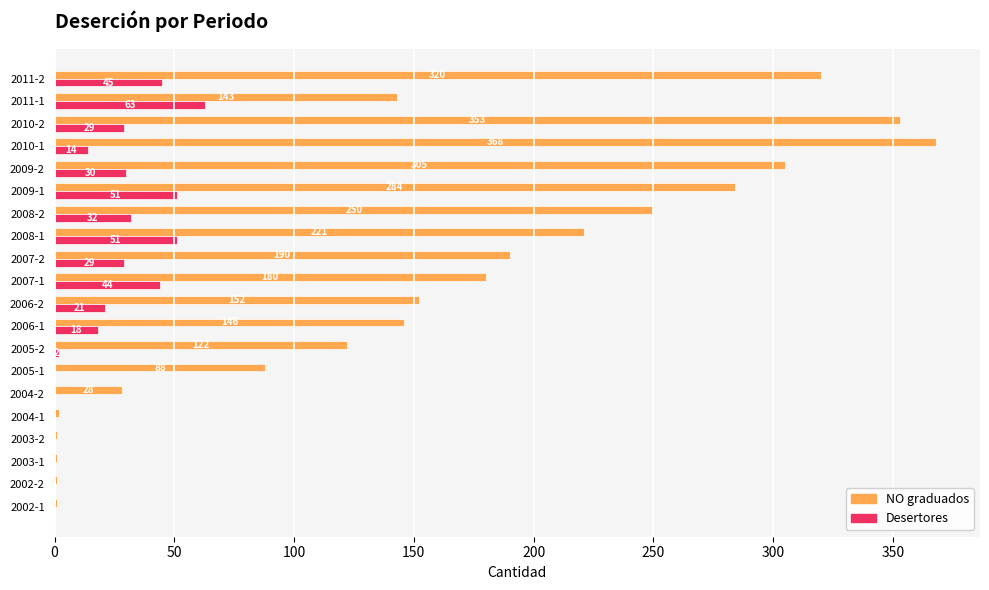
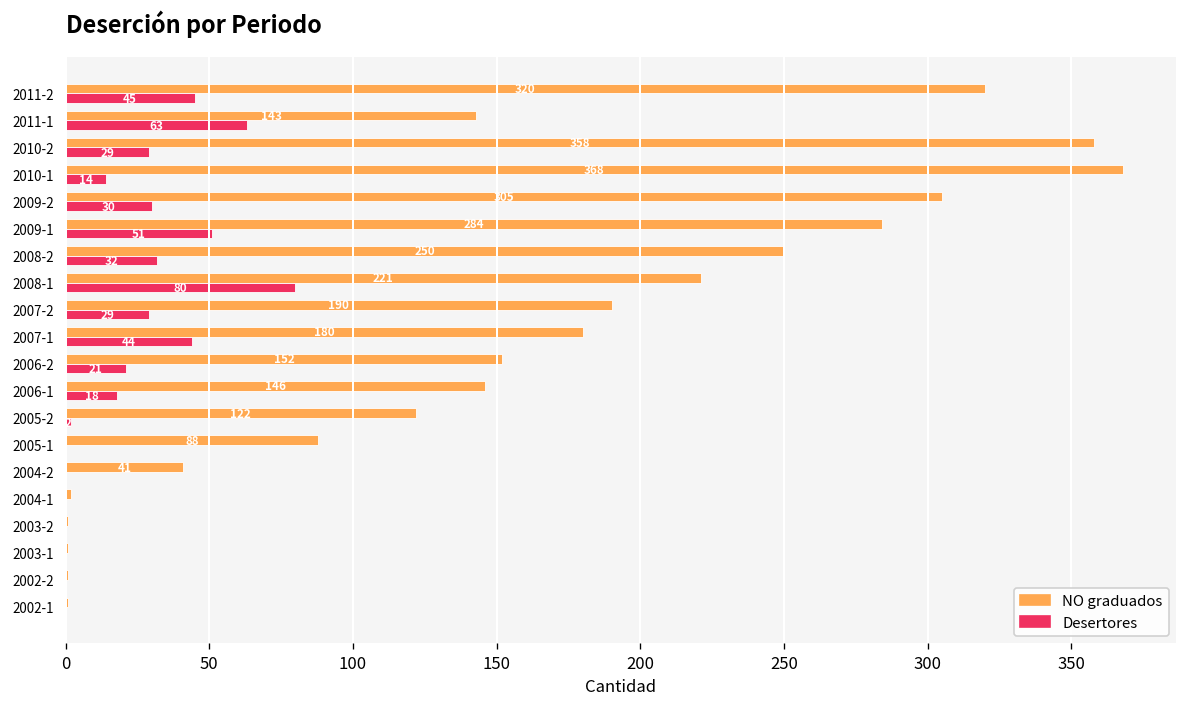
  {
    "NO graduados": {
      "2011-2": 320,
      "2011-1": 143,
-     "2010-2": 353,
+     "2010-2": 358,
      "2010-1": 368,
      "2009-1": 284,
      "2008-2": 250,
      "2008-1": 221,
      "2007-2": 190,
      "2007-1": 180,
      "2006-2": 152,
      "2005-2": 122,
-     "2004-2": 28
+     "2004-2": 41
    },
    "Desertores": {
      "2011-2": 45,
      "2011-1": 63,
      "2010-2": 29,
      "2010-1": 14,
      "2009-2": 30,
      "2009-1": 51,
      "2008-2": 32,
-     "2008-1": 51,
+     "2008-1": 80,
      "2007-2": 29,
      "2007-1": 44,
      "2006-2": 21,
      "2006-1": 18
    }
  }
